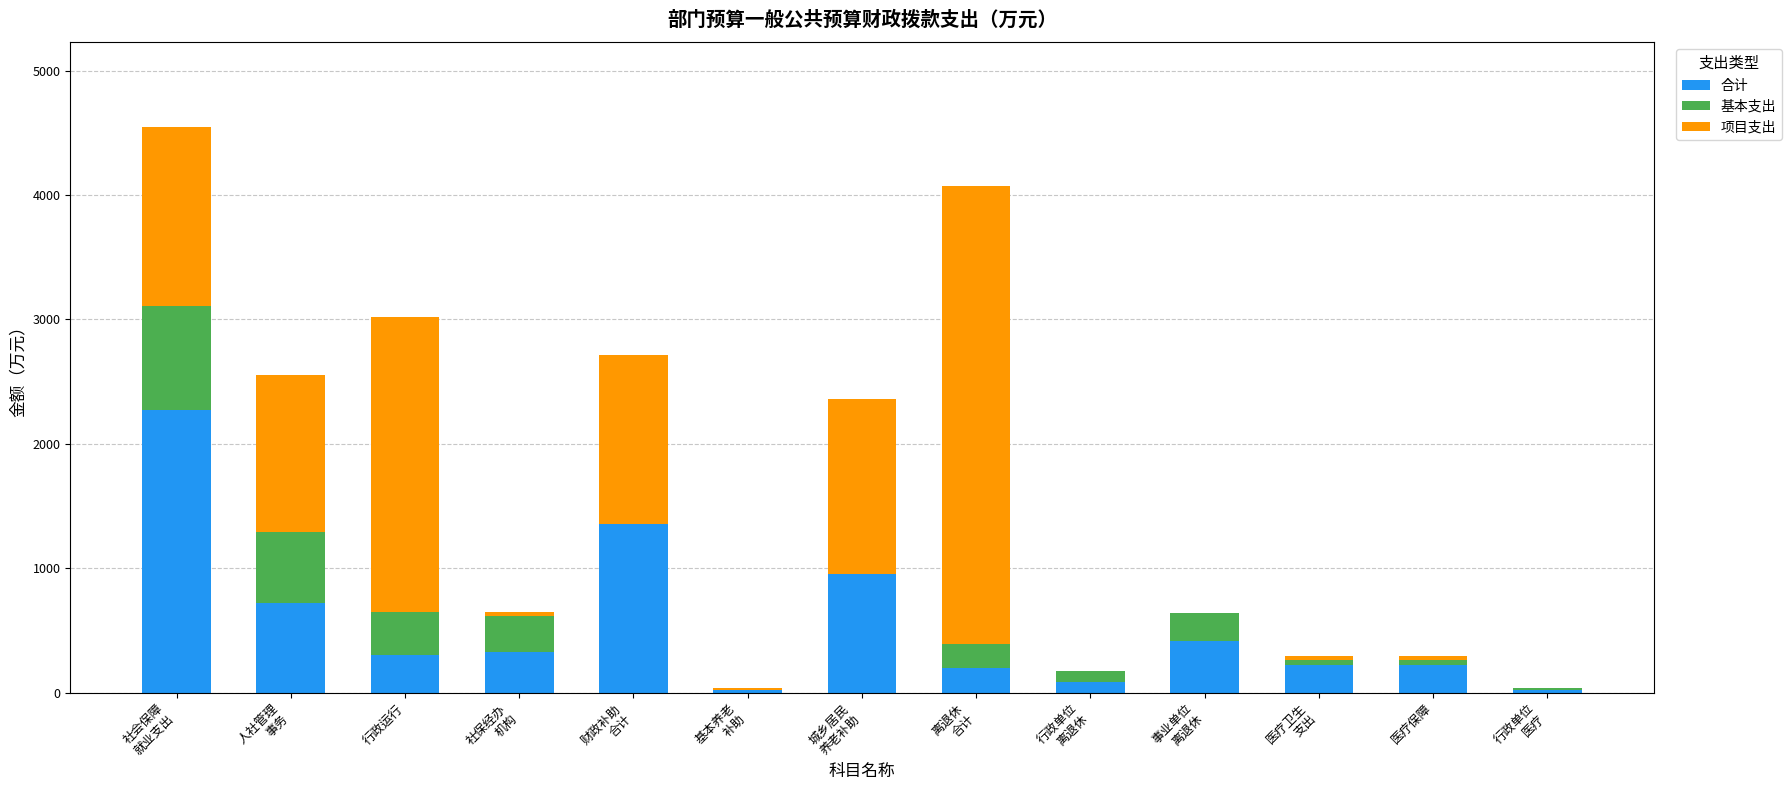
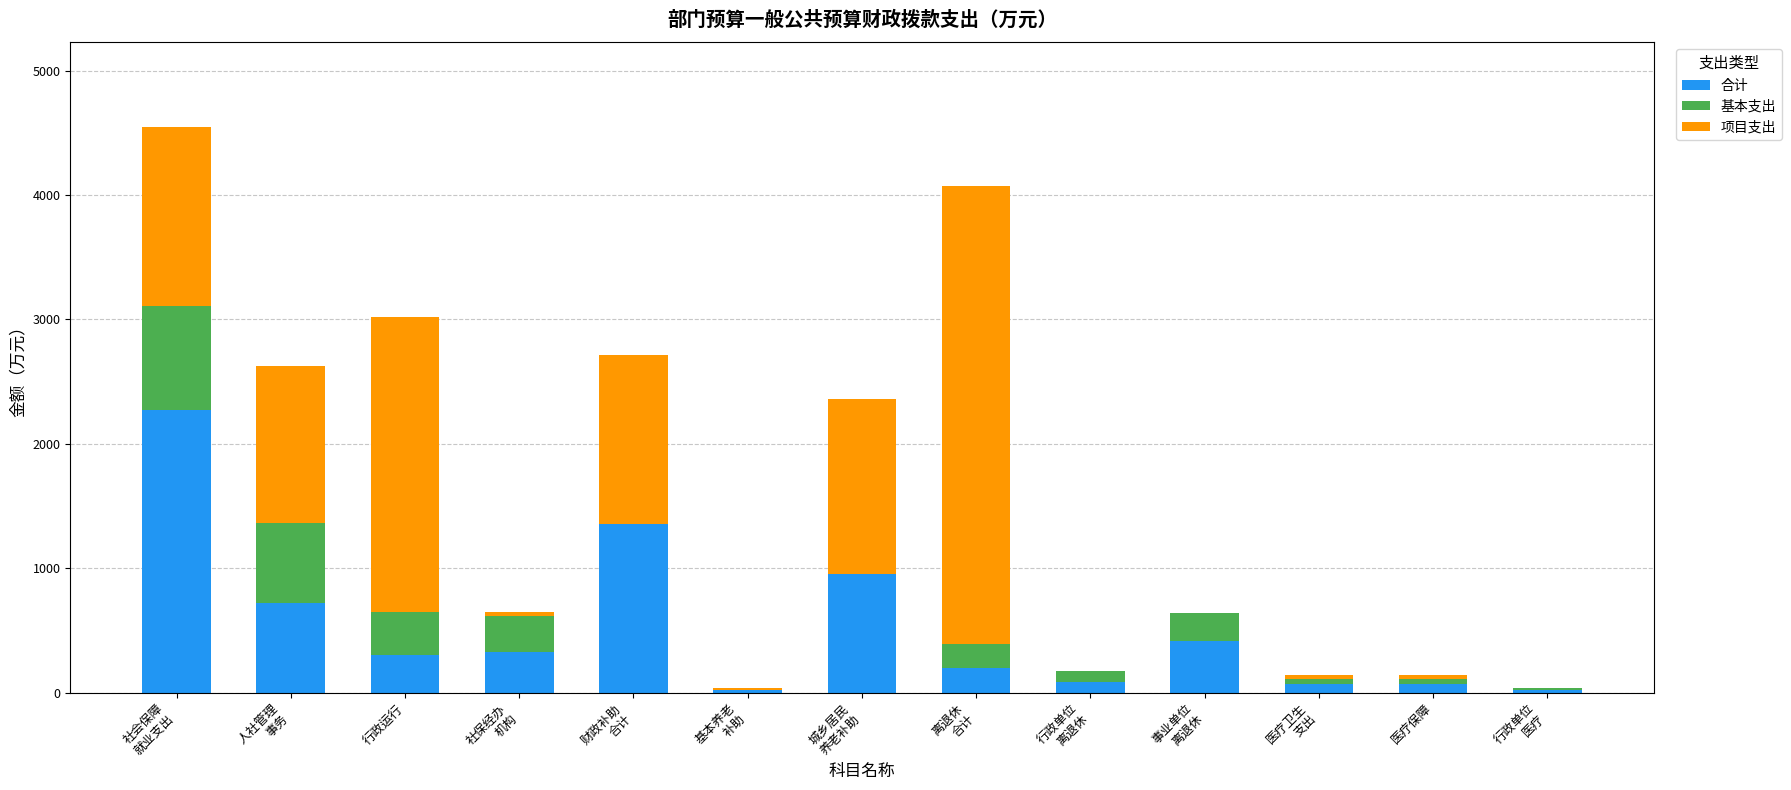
  {
    "合计": {
      "社会保障 就业支出": 2270,
      "人社管理 事务": 720,
      "行政运行": 300,
      "社保经办 机构": 320,
      "财政补助 合计": 1360,
      "城乡居民 养老补助": 950,
      "离退休 合计": 200,
      "行政单位 离退休": 90,
      "事业单位 离退休": 410,
-     "医疗卫生 支出": 220,
-     "医疗保障": 220
+     "医疗卫生 支出": 70,
+     "医疗保障": 70
    },
    "基本支出": {
      "社会保障 就业支出": 840,
-     "人社管理 事务": 570,
+     "人社管理 事务": 640,
      "行政运行": 350,
      "社保经办 机构": 290,
      "财政补助 合计": 0,
      "基本养老 补助": 0,
      "城乡居民 养老补助": 0,
      "离退休 合计": 200,
      "行政单位 离退休": 90,
      "事业单位 离退休": 230,
      "医疗卫生 支出": 40,
      "医疗保障": 40
    },
    "项目支出": {
      "社会保障 就业支出": 1440,
      "人社管理 事务": 1270,
      "行政运行": 2370,
      "社保经办 机构": 30,
      "财政补助 合计": 1360,
      "城乡居民 养老补助": 1410,
      "离退休 合计": 3680,
      "行政单位 离退休": 0,
      "事业单位 离退休": 0,
      "医疗卫生 支出": 30,
      "医疗保障": 30,
      "行政单位 医疗": 0
    }
  }
